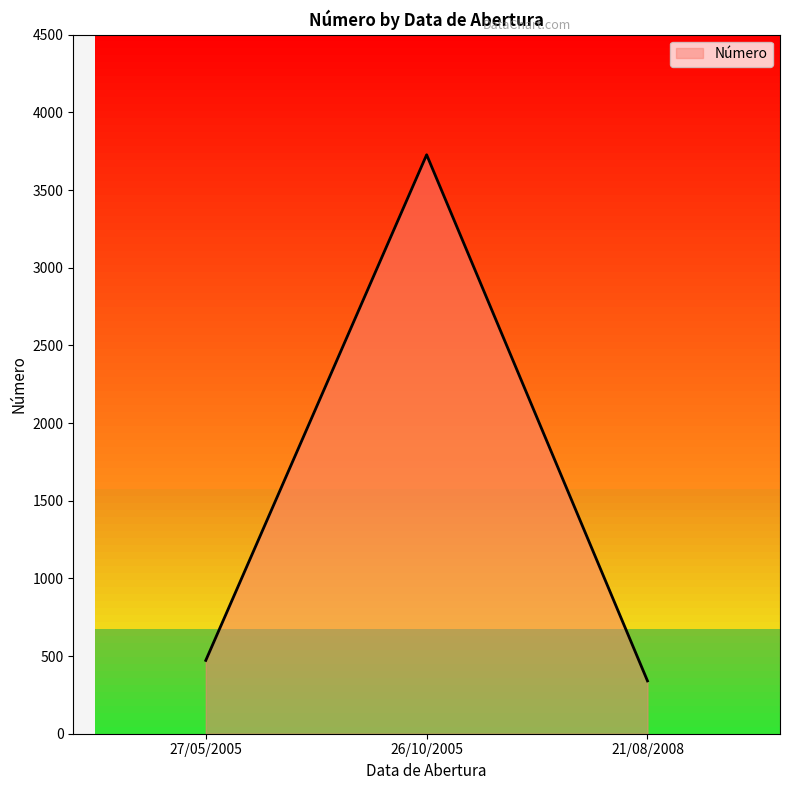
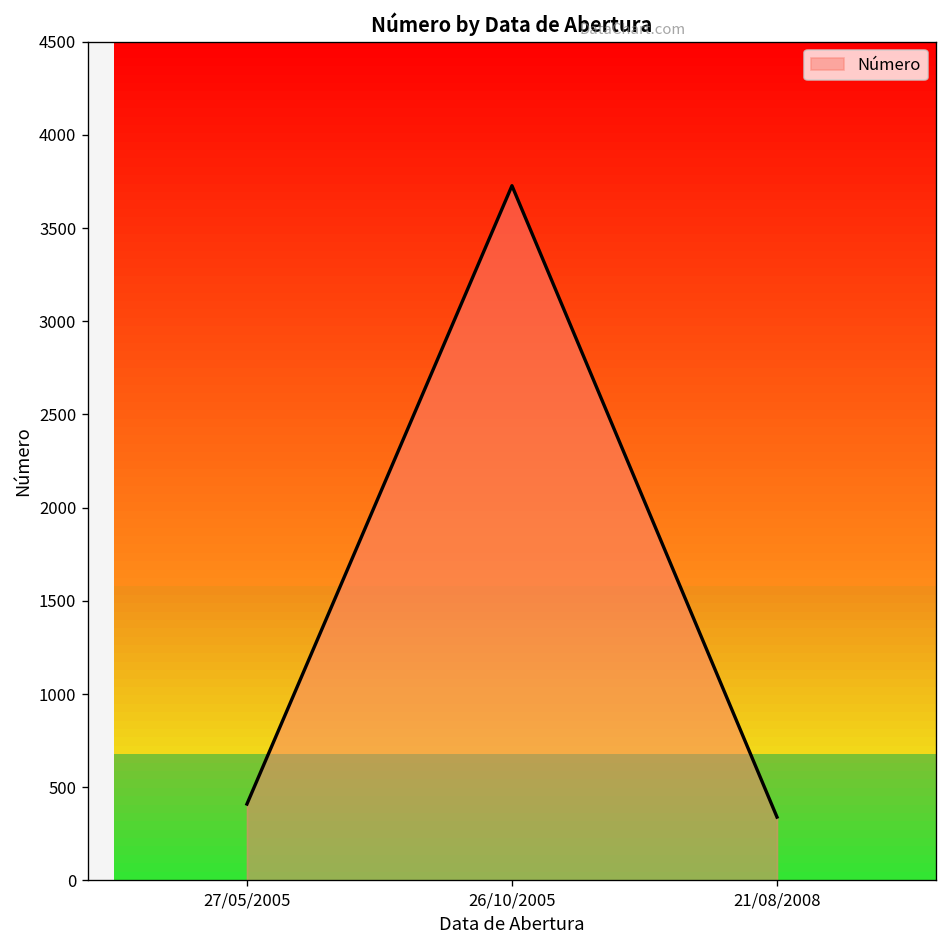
  {
-   "27/05/2005": 470,
+   "27/05/2005": 410,
    "26/10/2005": 3730,
    "21/08/2008": 340
  }
